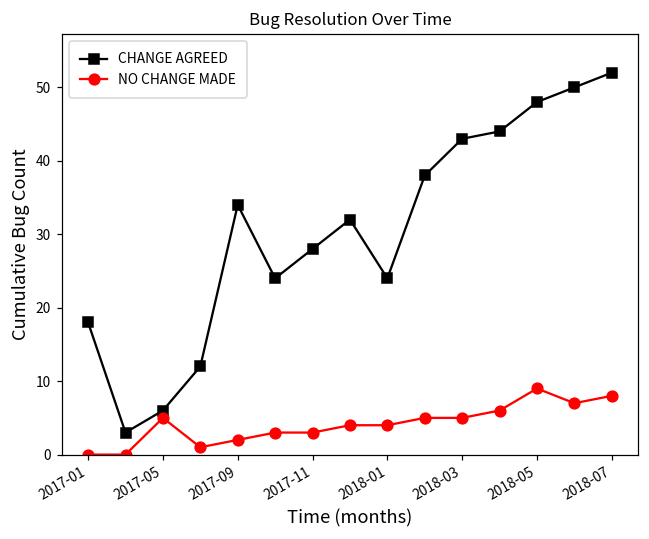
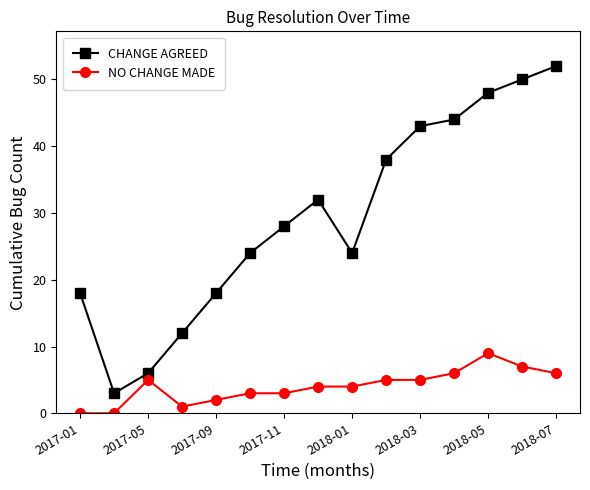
  {
    "CHANGE AGREED": {
      "2017-01": 18,
      "2017-05": 6,
-     "2017-09": 34,
+     "2017-09": 18,
      "2017-11": 28,
      "2018-01": 24,
      "2018-03": 43,
      "2018-05": 48,
      "2018-07": 52
    },
    "NO CHANGE MADE": {
      "2017-01": 0,
      "2017-05": 5,
      "2017-09": 2,
      "2017-11": 3,
      "2018-01": 4,
      "2018-03": 5,
      "2018-05": 9,
-     "2018-07": 8
+     "2018-07": 6
    }
  }
